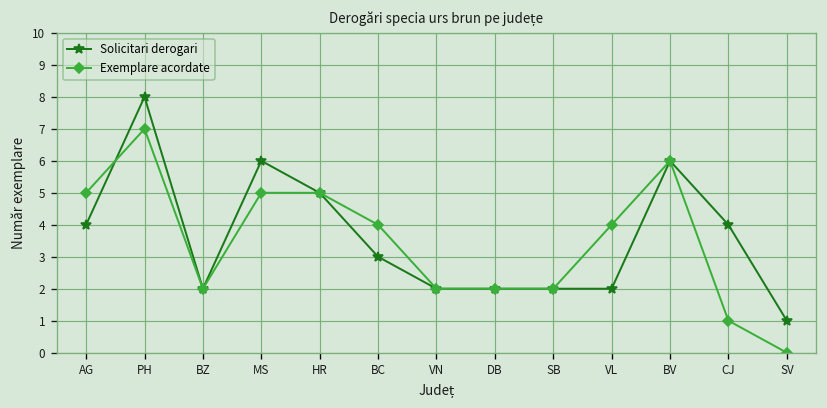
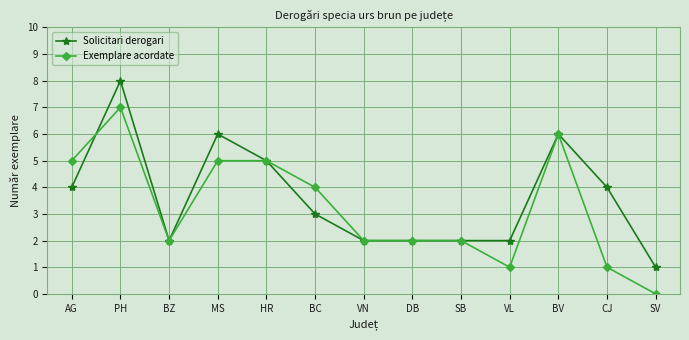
  {
    "Solicitari derogari": {
      "AG": 4,
      "PH": 8,
      "MS": 6,
      "BC": 3,
      "VL": 2,
      "CJ": 4,
      "SV": 1
    },
    "Exemplare acordate": {
      "AG": 5,
      "PH": 7,
      "MS": 5,
      "BC": 4,
-     "VL": 4,
+     "VL": 1,
      "CJ": 1,
      "SV": 0
    }
  }
